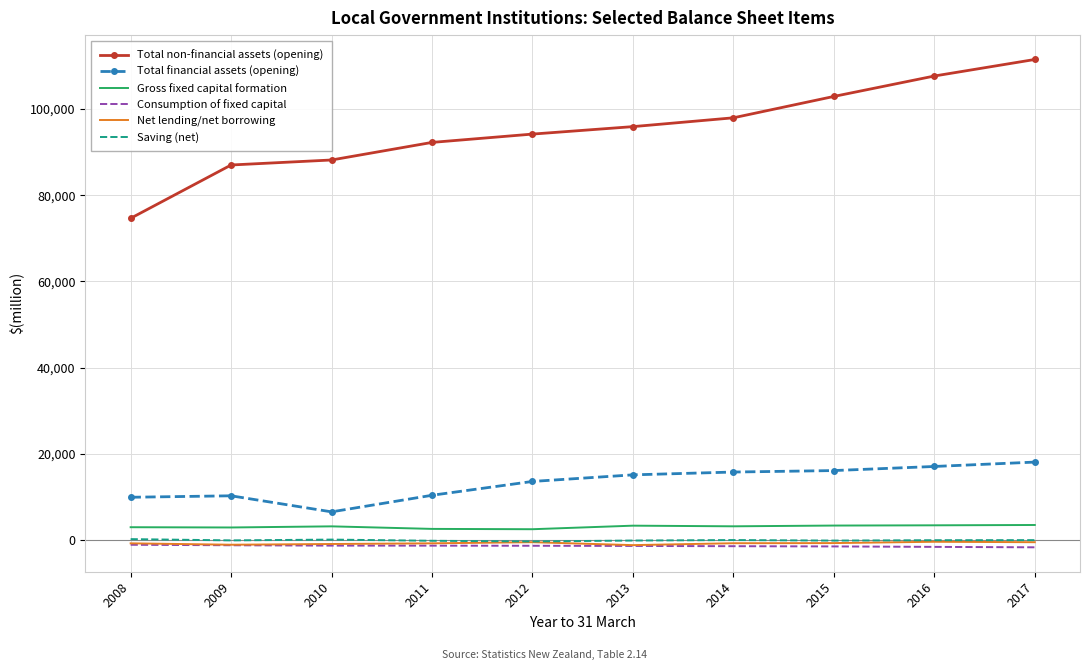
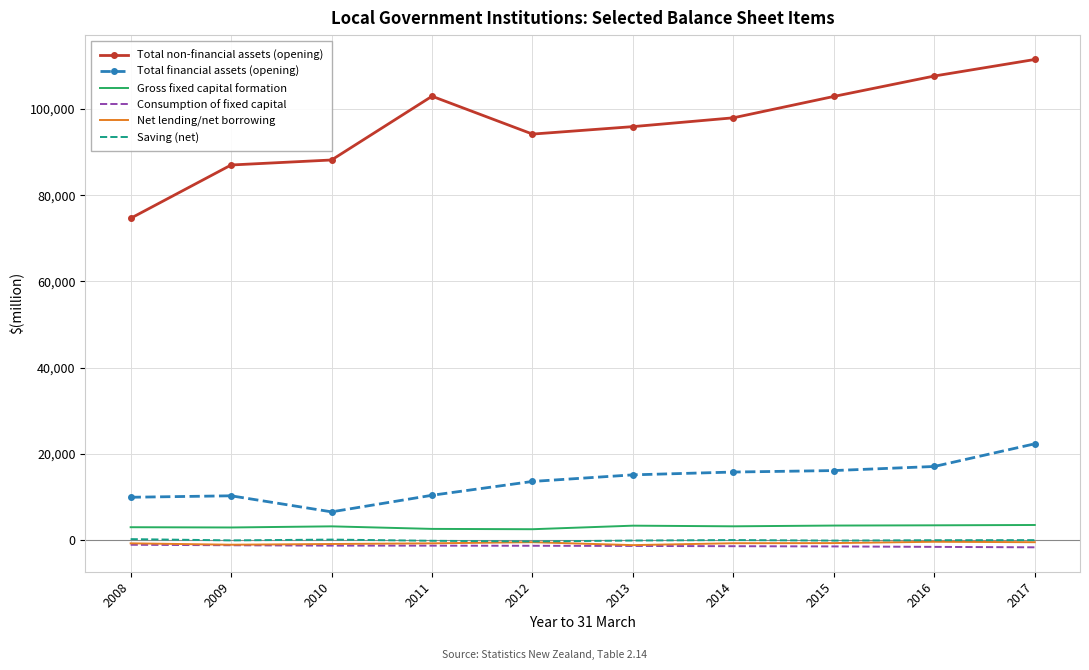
  {
    "Total non-financial assets (opening)": {
      "2008": "75,000",
      "2009": "87,000",
      "2010": "88,000",
-     "2011": "92,000",
+     "2011": "103,000",
      "2012": "94,000",
      "2013": "96,000",
      "2014": "98,000",
      "2015": "103,000",
      "2016": "108,000",
      "2017": "111,000"
    },
    "Total financial assets (opening)": {
      "2008": "10,000",
      "2009": "10,000",
      "2010": "7,000",
      "2011": "10,000",
      "2012": "14,000",
      "2013": "15,000",
      "2014": "16,000",
      "2015": "16,000",
      "2016": "17,000",
-     "2017": "18,000"
+     "2017": "22,000"
    },
    "Consumption of fixed capital": {
      "2012": "-1,000",
      "2014": "-1,000",
      "2015": "-1,000",
      "2016": "-2,000",
      "2017": "-2,000"
    },
    "Net lending/net borrowing": {
      "2014": "-1,000"
    }
  }
